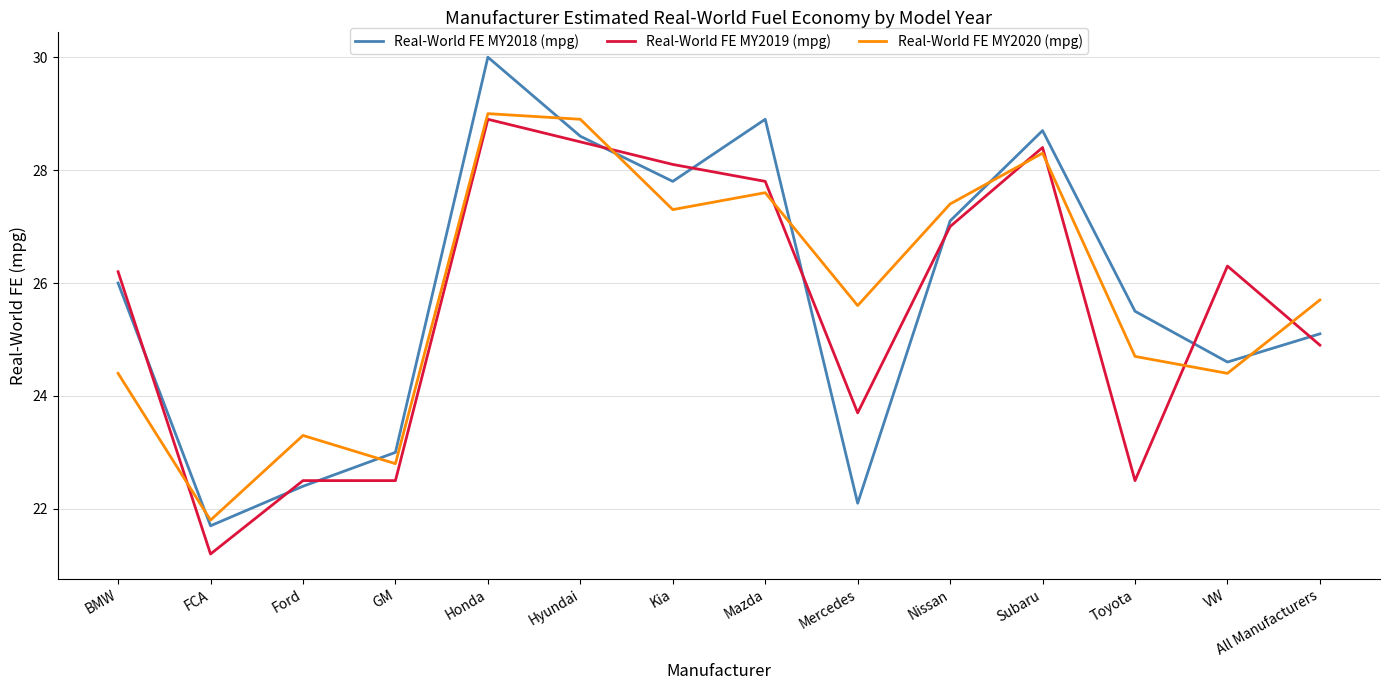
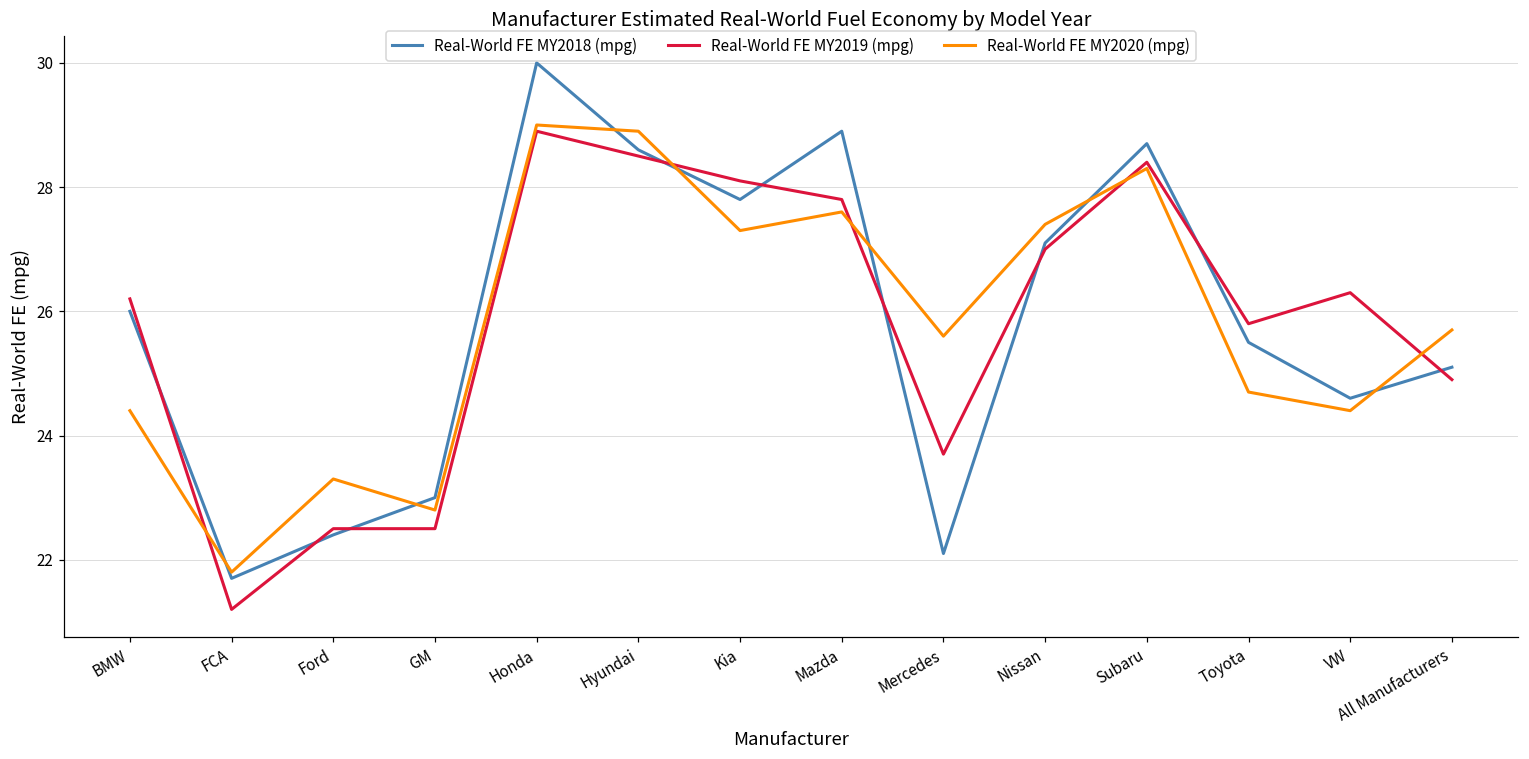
  {
    "Real-World FE MY2018 (mpg)": {
      "BMW": 26.0,
      "FCA": 21.7,
      "Ford": 22.4,
      "GM": 23.0,
      "Honda": 30.0,
      "Hyundai": 28.6,
      "Kia": 27.8,
      "Mazda": 28.9,
      "Mercedes": 22.1,
      "Nissan": 27.1,
      "Subaru": 28.7,
      "Toyota": 25.5,
      "VW": 24.6,
      "All Manufacturers": 25.1
    },
    "Real-World FE MY2019 (mpg)": {
      "BMW": 26.2,
      "FCA": 21.2,
      "Ford": 22.5,
      "GM": 22.5,
      "Honda": 28.9,
      "Hyundai": 28.5,
      "Kia": 28.1,
      "Mazda": 27.8,
      "Mercedes": 23.7,
      "Nissan": 27.0,
      "Subaru": 28.4,
-     "Toyota": 22.5,
+     "Toyota": 25.8,
      "VW": 26.3,
      "All Manufacturers": 24.9
    },
    "Real-World FE MY2020 (mpg)": {
      "BMW": 24.4,
      "FCA": 21.8,
      "Ford": 23.3,
      "GM": 22.8,
      "Honda": 29.0,
      "Hyundai": 28.9,
      "Kia": 27.3,
      "Mazda": 27.6,
      "Mercedes": 25.6,
      "Nissan": 27.4,
      "Subaru": 28.3,
      "Toyota": 24.7,
      "VW": 24.4,
      "All Manufacturers": 25.7
    }
  }
